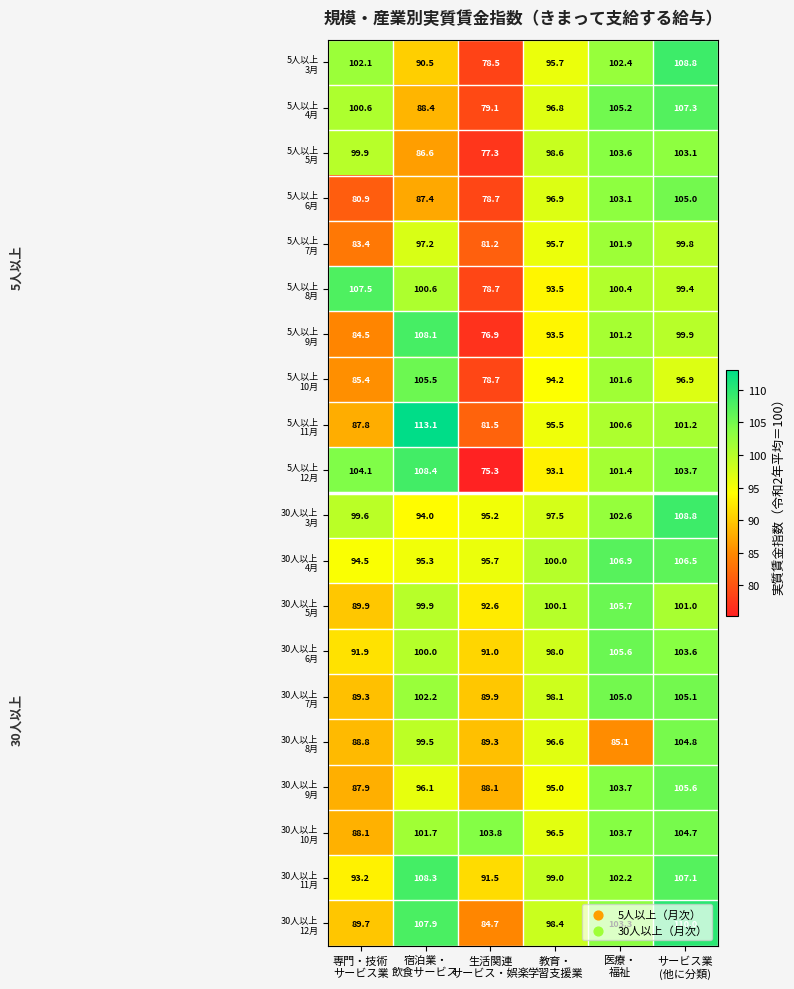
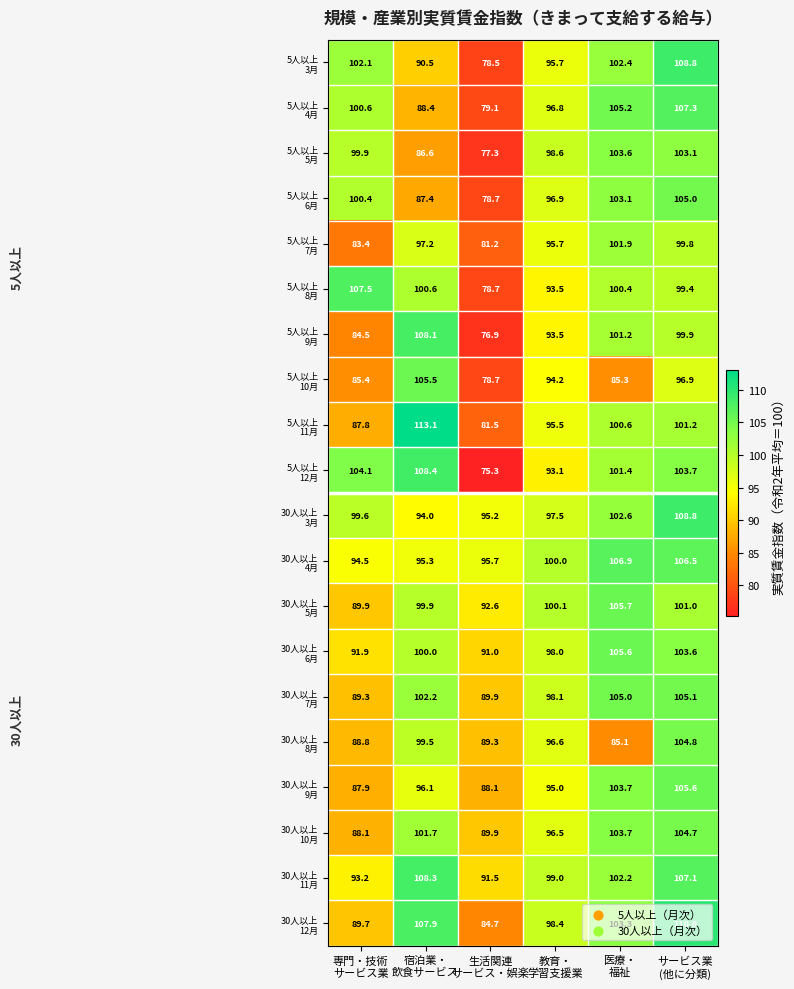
  {
    "5人以上 3月": {
      "専門・技術 サービス業": 102.1,
      "宿泊業・ 飲食サービス": 90.5,
      "生活関連 サービス・娯楽": 78.5,
      "教育・ 学習支援業": 95.7,
      "医療・ 福祉": 102.4,
      "サービス業 (他に分類)": 108.8
    },
    "5人以上 4月": {
      "専門・技術 サービス業": 100.6,
      "宿泊業・ 飲食サービス": 88.4,
      "生活関連 サービス・娯楽": 79.1,
      "教育・ 学習支援業": 96.8,
      "医療・ 福祉": 105.2,
      "サービス業 (他に分類)": 107.3
    },
    "5人以上 5月": {
      "専門・技術 サービス業": 99.9,
      "宿泊業・ 飲食サービス": 86.6,
      "生活関連 サービス・娯楽": 77.3,
      "教育・ 学習支援業": 98.6,
      "医療・ 福祉": 103.6,
      "サービス業 (他に分類)": 103.1
    },
    "5人以上 6月": {
-     "専門・技術 サービス業": 80.9,
+     "専門・技術 サービス業": 100.4,
      "宿泊業・ 飲食サービス": 87.4,
      "生活関連 サービス・娯楽": 78.7,
      "教育・ 学習支援業": 96.9,
      "医療・ 福祉": 103.1,
      "サービス業 (他に分類)": 105.0
    },
    "5人以上 7月": {
      "専門・技術 サービス業": 83.4,
      "宿泊業・ 飲食サービス": 97.2,
      "生活関連 サービス・娯楽": 81.2,
      "教育・ 学習支援業": 95.7,
      "医療・ 福祉": 101.9,
      "サービス業 (他に分類)": 99.8
    },
    "5人以上 8月": {
      "専門・技術 サービス業": 107.5,
      "宿泊業・ 飲食サービス": 100.6,
      "生活関連 サービス・娯楽": 78.7,
      "教育・ 学習支援業": 93.5,
      "医療・ 福祉": 100.4,
      "サービス業 (他に分類)": 99.4
    },
    "5人以上 9月": {
      "専門・技術 サービス業": 84.5,
      "宿泊業・ 飲食サービス": 108.1,
      "生活関連 サービス・娯楽": 76.9,
      "教育・ 学習支援業": 93.5,
      "医療・ 福祉": 101.2,
      "サービス業 (他に分類)": 99.9
    },
    "5人以上 10月": {
      "専門・技術 サービス業": 85.4,
      "宿泊業・ 飲食サービス": 105.5,
      "生活関連 サービス・娯楽": 78.7,
      "教育・ 学習支援業": 94.2,
-     "医療・ 福祉": 101.6,
+     "医療・ 福祉": 85.3,
      "サービス業 (他に分類)": 96.9
    },
    "5人以上 11月": {
      "専門・技術 サービス業": 87.8,
      "宿泊業・ 飲食サービス": 113.1,
      "生活関連 サービス・娯楽": 81.5,
      "教育・ 学習支援業": 95.5,
      "医療・ 福祉": 100.6,
      "サービス業 (他に分類)": 101.2
    },
    "5人以上 12月": {
      "専門・技術 サービス業": 104.1,
      "宿泊業・ 飲食サービス": 108.4,
      "生活関連 サービス・娯楽": 75.3,
      "教育・ 学習支援業": 93.1,
      "医療・ 福祉": 101.4,
      "サービス業 (他に分類)": 103.7
    },
    "30人以上 3月": {
      "専門・技術 サービス業": 99.6,
      "宿泊業・ 飲食サービス": 94.0,
      "生活関連 サービス・娯楽": 95.2,
      "教育・ 学習支援業": 97.5,
      "医療・ 福祉": 102.6,
      "サービス業 (他に分類)": 108.8
    },
    "30人以上 4月": {
      "専門・技術 サービス業": 94.5,
      "宿泊業・ 飲食サービス": 95.3,
      "生活関連 サービス・娯楽": 95.7,
      "教育・ 学習支援業": 100.0,
      "医療・ 福祉": 106.9,
      "サービス業 (他に分類)": 106.5
    },
    "30人以上 5月": {
      "専門・技術 サービス業": 89.9,
      "宿泊業・ 飲食サービス": 99.9,
      "生活関連 サービス・娯楽": 92.6,
      "教育・ 学習支援業": 100.1,
      "医療・ 福祉": 105.7,
      "サービス業 (他に分類)": 101.0
    },
    "30人以上 6月": {
      "専門・技術 サービス業": 91.9,
      "宿泊業・ 飲食サービス": 100.0,
      "生活関連 サービス・娯楽": 91.0,
      "教育・ 学習支援業": 98.0,
      "医療・ 福祉": 105.6,
      "サービス業 (他に分類)": 103.6
    },
    "30人以上 7月": {
      "専門・技術 サービス業": 89.3,
      "宿泊業・ 飲食サービス": 102.2,
      "生活関連 サービス・娯楽": 89.9,
      "教育・ 学習支援業": 98.1,
      "医療・ 福祉": 105.0,
      "サービス業 (他に分類)": 105.1
    },
    "30人以上 8月": {
      "専門・技術 サービス業": 88.8,
      "宿泊業・ 飲食サービス": 99.5,
      "生活関連 サービス・娯楽": 89.3,
      "教育・ 学習支援業": 96.6,
      "医療・ 福祉": 85.1,
      "サービス業 (他に分類)": 104.8
    },
    "30人以上 9月": {
      "専門・技術 サービス業": 87.9,
      "宿泊業・ 飲食サービス": 96.1,
      "生活関連 サービス・娯楽": 88.1,
      "教育・ 学習支援業": 95.0,
      "医療・ 福祉": 103.7,
      "サービス業 (他に分類)": 105.6
    },
    "30人以上 10月": {
      "専門・技術 サービス業": 88.1,
      "宿泊業・ 飲食サービス": 101.7,
-     "生活関連 サービス・娯楽": 103.8,
+     "生活関連 サービス・娯楽": 89.9,
      "教育・ 学習支援業": 96.5,
      "医療・ 福祉": 103.7,
      "サービス業 (他に分類)": 104.7
    },
    "30人以上 11月": {
      "専門・技術 サービス業": 93.2,
      "宿泊業・ 飲食サービス": 108.3,
      "生活関連 サービス・娯楽": 91.5,
      "教育・ 学習支援業": 99.0,
      "医療・ 福祉": 102.2,
      "サービス業 (他に分類)": 107.1
    },
    "30人以上 12月": {
      "専門・技術 サービス業": 89.7,
      "宿泊業・ 飲食サービス": 107.9,
      "生活関連 サービス・娯楽": 84.7,
      "教育・ 学習支援業": 98.4
    }
  }
